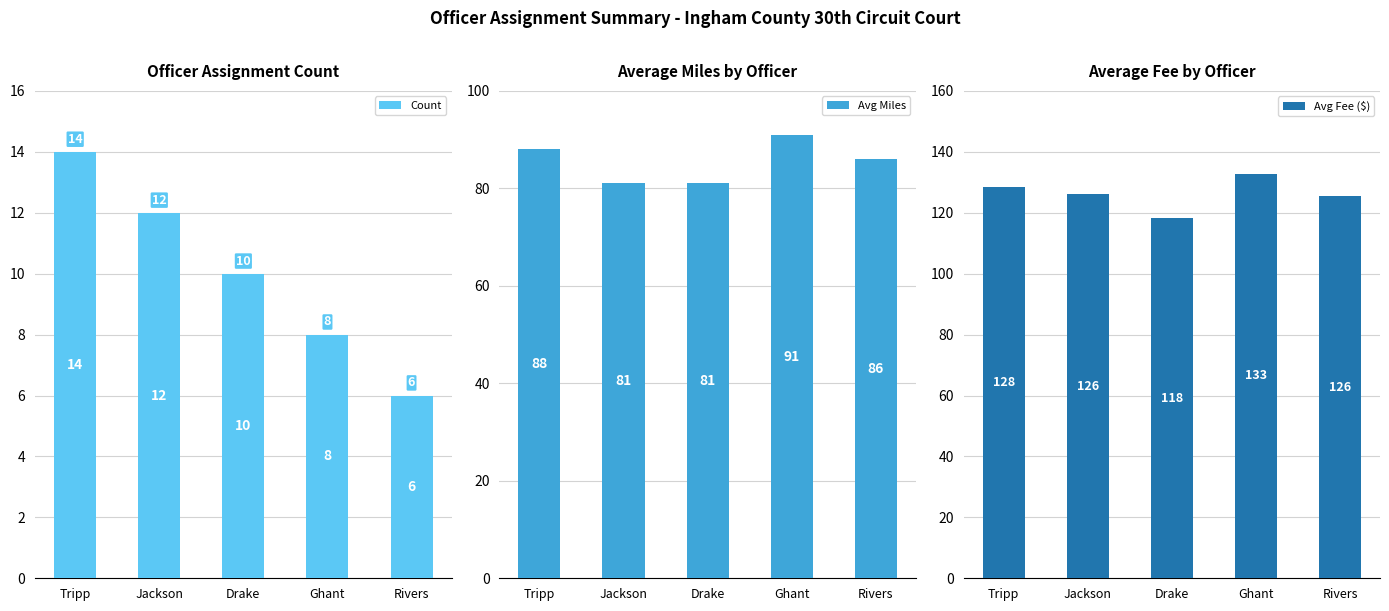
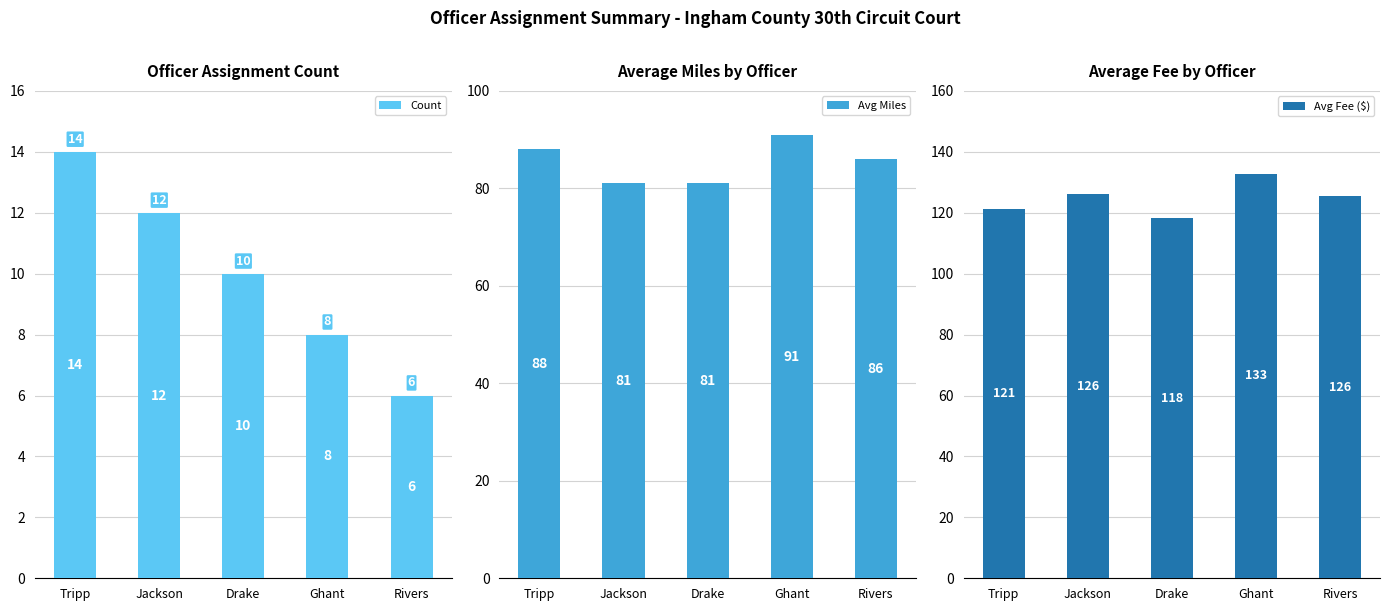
  {
    "Officer Assignment Count": {
      "Tripp": 14,
      "Jackson": 12,
      "Drake": 10,
      "Ghant": 8,
      "Rivers": 6
    },
    "Average Miles by Officer": {
      "Tripp": 88,
      "Jackson": 81,
      "Drake": 81,
      "Ghant": 91,
      "Rivers": 86
    },
    "Average Fee by Officer": {
-     "Tripp": 128,
+     "Tripp": 121,
      "Jackson": 126,
      "Drake": 118,
      "Ghant": 133,
      "Rivers": 126
    }
  }
